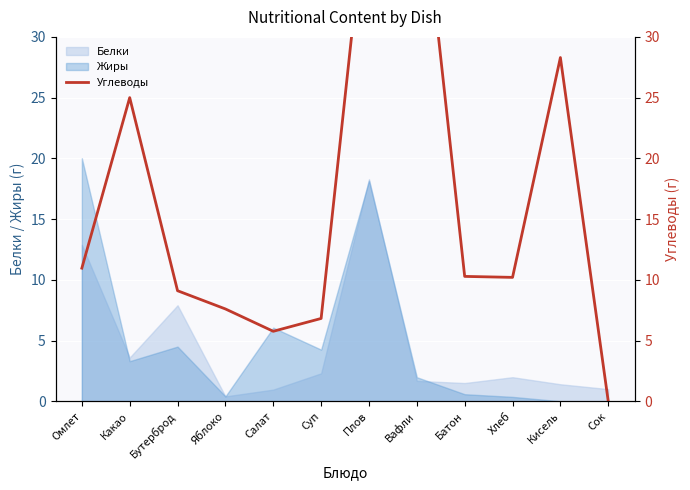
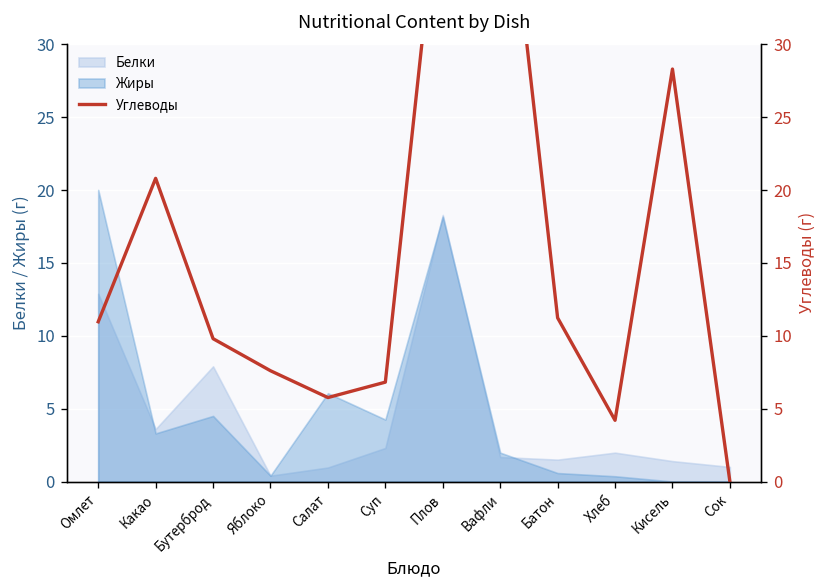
  {
    "Углеводы": {
      "Омлет": 11.0,
-     "Какао": 25.0,
-     "Бутерброд": 9.1,
+     "Какао": 20.8,
+     "Бутерброд": 9.8,
      "Яблоко": 7.6,
      "Салат": 5.8,
      "Суп": 6.8,
-     "Батон": 10.3,
-     "Хлеб": 10.2,
+     "Батон": 11.2,
+     "Хлеб": 4.2,
      "Кисель": 28.3,
      "Сок": 0.0
    }
  }
